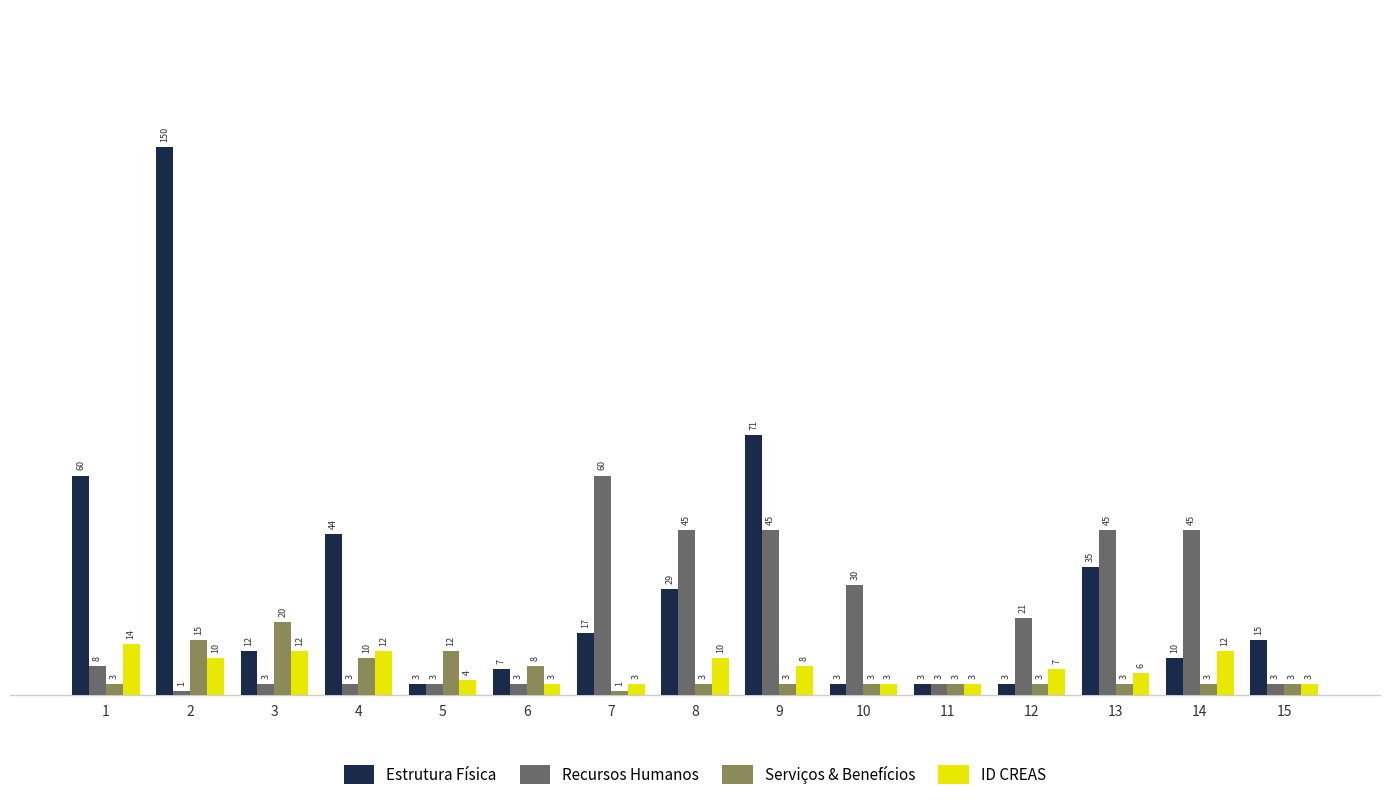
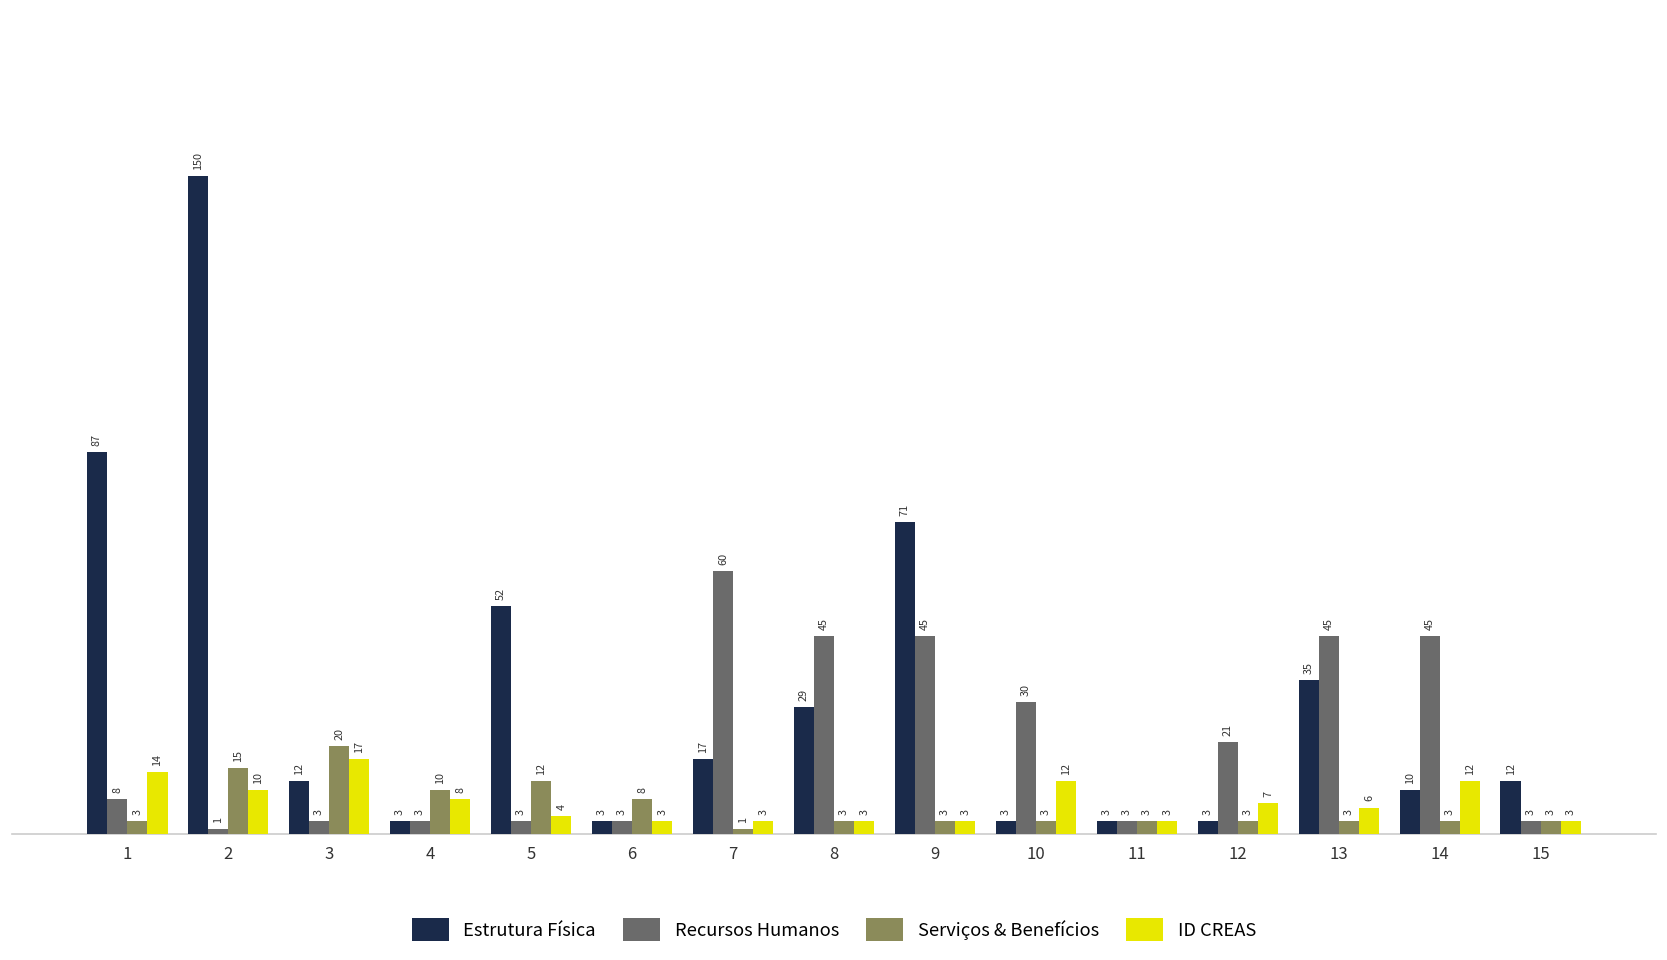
  {
    "Estrutura Física": {
-     "1": 60,
+     "1": 87,
      "2": 150,
      "3": 12,
-     "4": 44,
-     "5": 3,
-     "6": 7,
+     "4": 3,
+     "5": 52,
+     "6": 3,
      "7": 17,
      "8": 29,
      "9": 71,
      "10": 3,
      "11": 3,
      "12": 3,
      "13": 35,
      "14": 10,
-     "15": 15
+     "15": 12
    },
    "ID CREAS": {
      "1": 14,
      "2": 10,
-     "3": 12,
-     "4": 12,
+     "3": 17,
+     "4": 8,
      "5": 4,
      "6": 3,
      "7": 3,
-     "8": 10,
-     "9": 8,
-     "10": 3,
+     "8": 3,
+     "9": 3,
+     "10": 12,
      "11": 3,
      "12": 7,
      "13": 6,
      "14": 12,
      "15": 3
    }
  }
